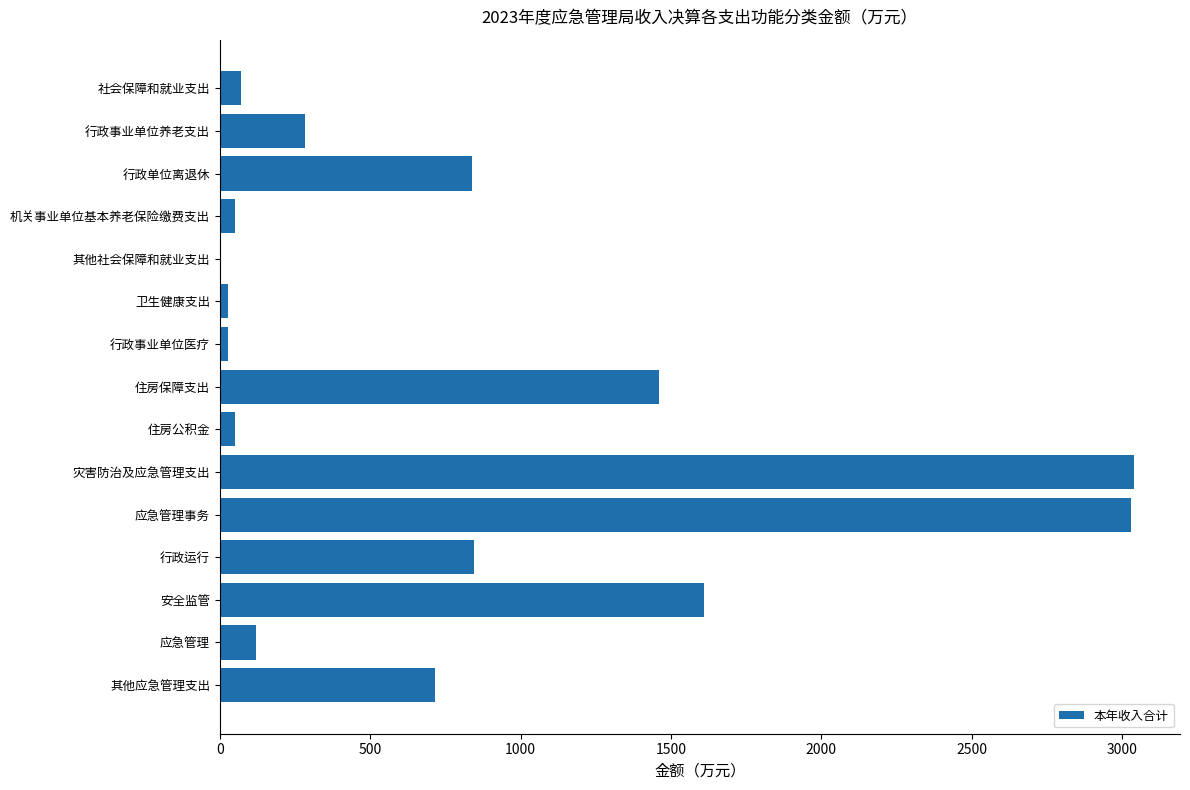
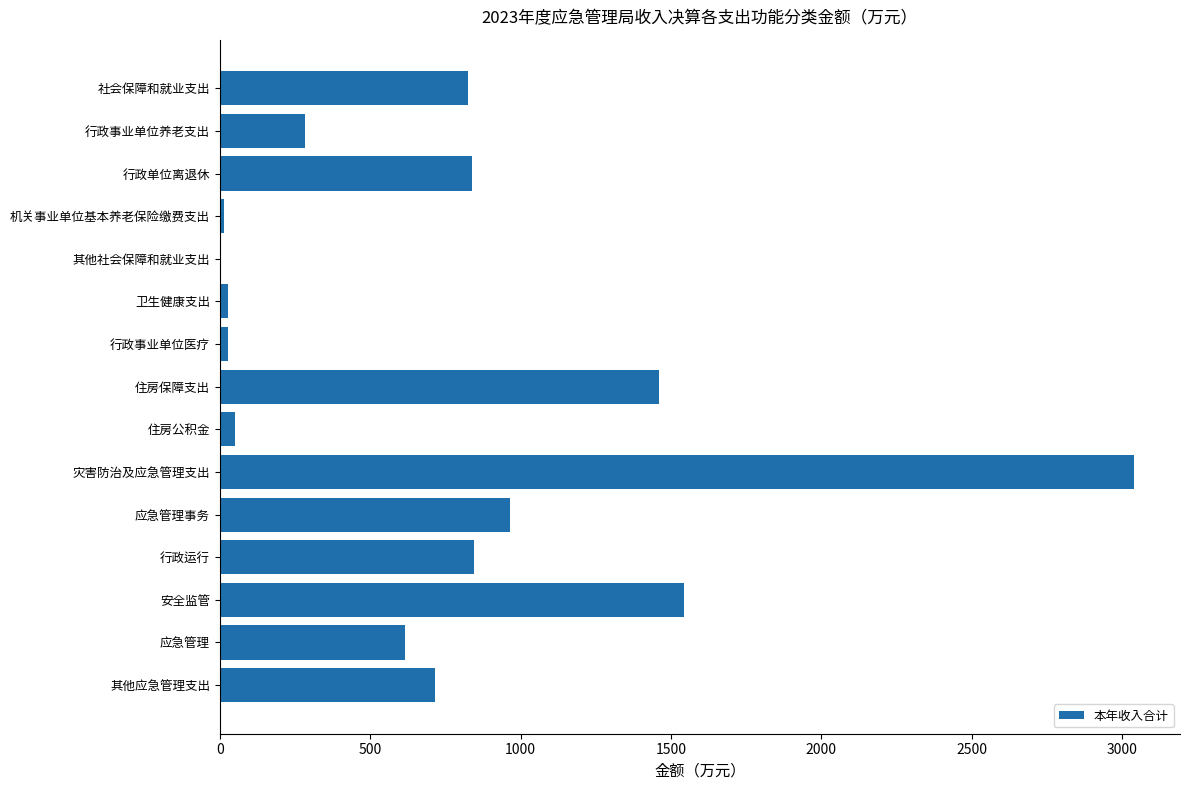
  {
-   "社会保障和就业支出": 70,
+   "社会保障和就业支出": 820,
    "行政事业单位养老支出": 280,
    "行政单位离退休": 840,
-   "机关事业单位基本养老保险缴费支出": 50,
+   "机关事业单位基本养老保险缴费支出": 20,
    "卫生健康支出": 30,
    "行政事业单位医疗": 30,
    "住房保障支出": 1460,
    "住房公积金": 50,
    "灾害防治及应急管理支出": 3040,
-   "应急管理事务": 3030,
+   "应急管理事务": 960,
    "行政运行": 840,
-   "安全监管": 1610,
-   "应急管理": 120,
+   "安全监管": 1540,
+   "应急管理": 620,
    "其他应急管理支出": 710
  }
